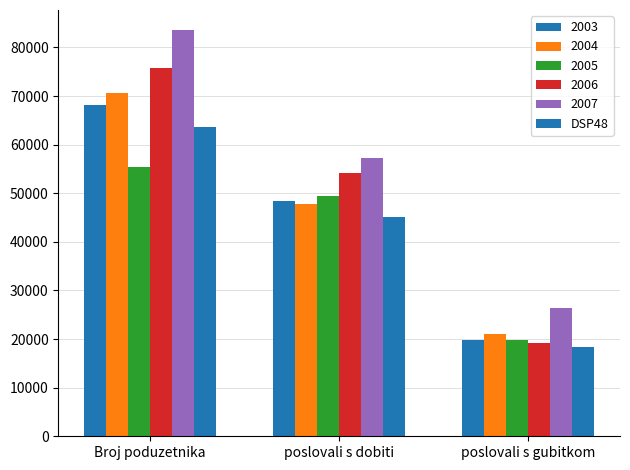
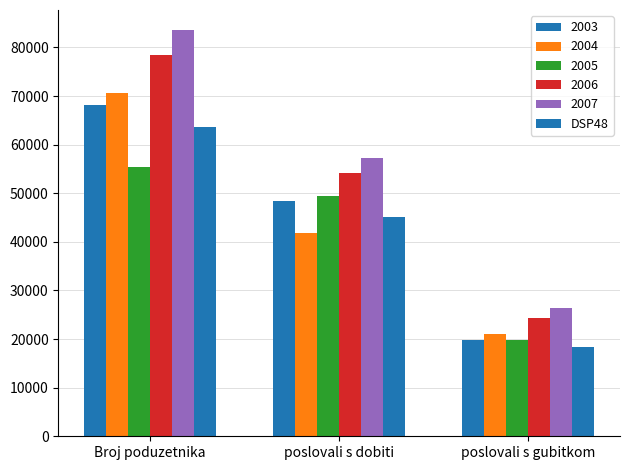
  {
    "2004": {
      "Broj poduzetnika": 71000,
-     "poslovali s dobiti": 48000,
+     "poslovali s dobiti": 42000,
      "poslovali s gubitkom": 21000
    },
    "2005": {
      "Broj poduzetnika": 55000,
      "poslovali s dobiti": 49000,
      "poslovali s gubitkom": 20000
    },
    "2006": {
-     "Broj poduzetnika": 76000,
+     "Broj poduzetnika": 79000,
      "poslovali s dobiti": 54000,
-     "poslovali s gubitkom": 19000
+     "poslovali s gubitkom": 24000
    },
    "2007": {
      "Broj poduzetnika": 84000,
      "poslovali s dobiti": 57000,
      "poslovali s gubitkom": 26000
    }
  }
